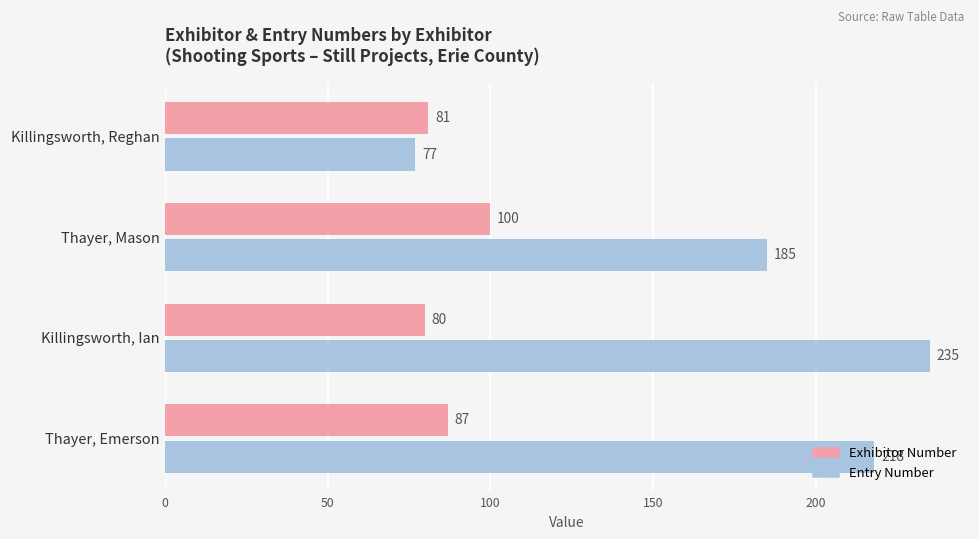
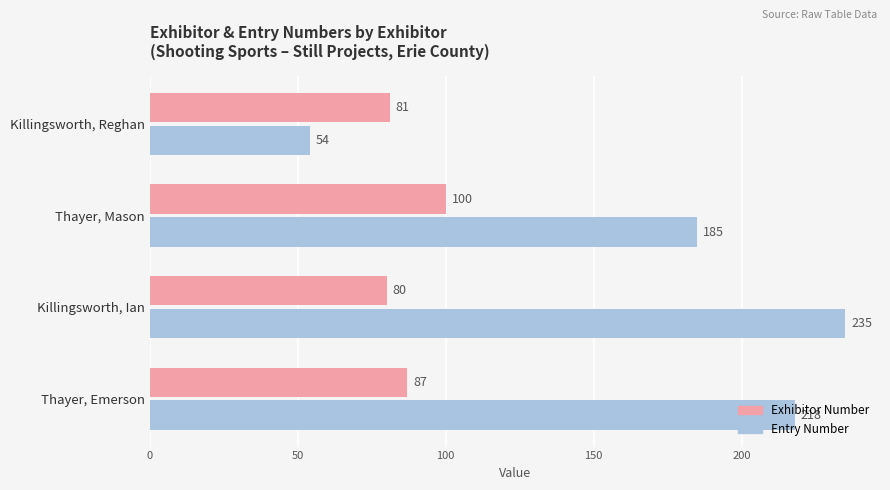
  {
    "Exhibitor Number": {
      "Killingsworth, Reghan": 81,
      "Thayer, Mason": 100,
      "Killingsworth, Ian": 80,
      "Thayer, Emerson": 87
    },
    "Entry Number": {
-     "Killingsworth, Reghan": 77,
+     "Killingsworth, Reghan": 54,
      "Thayer, Mason": 185,
      "Killingsworth, Ian": 235,
      "Thayer, Emerson": 218
    }
  }
